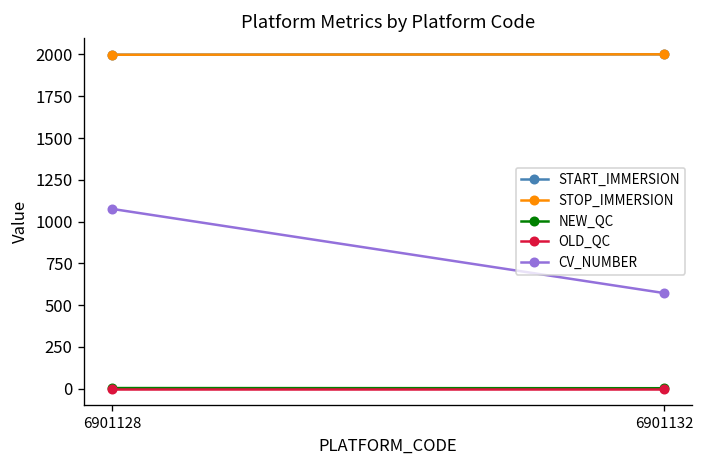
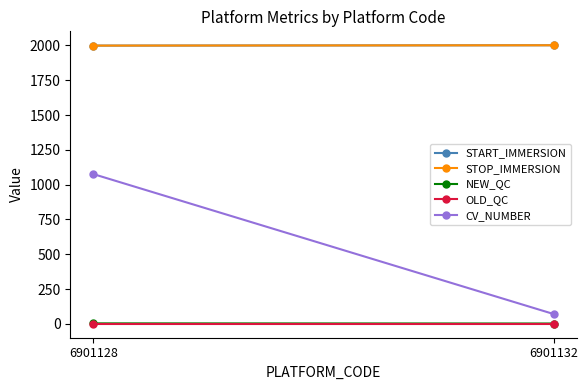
  {
    "STOP_IMMERSION": {
      "6901128": 2000,
      "6901132": 2000
    },
    "CV_NUMBER": {
      "6901128": 1080,
-     "6901132": 570
+     "6901132": 70
    }
  }
